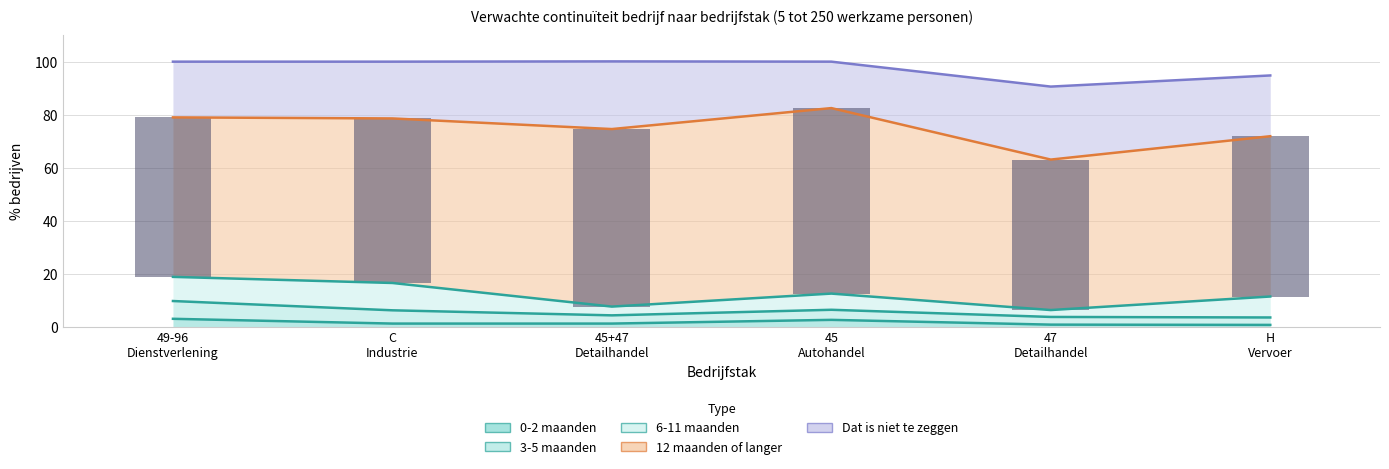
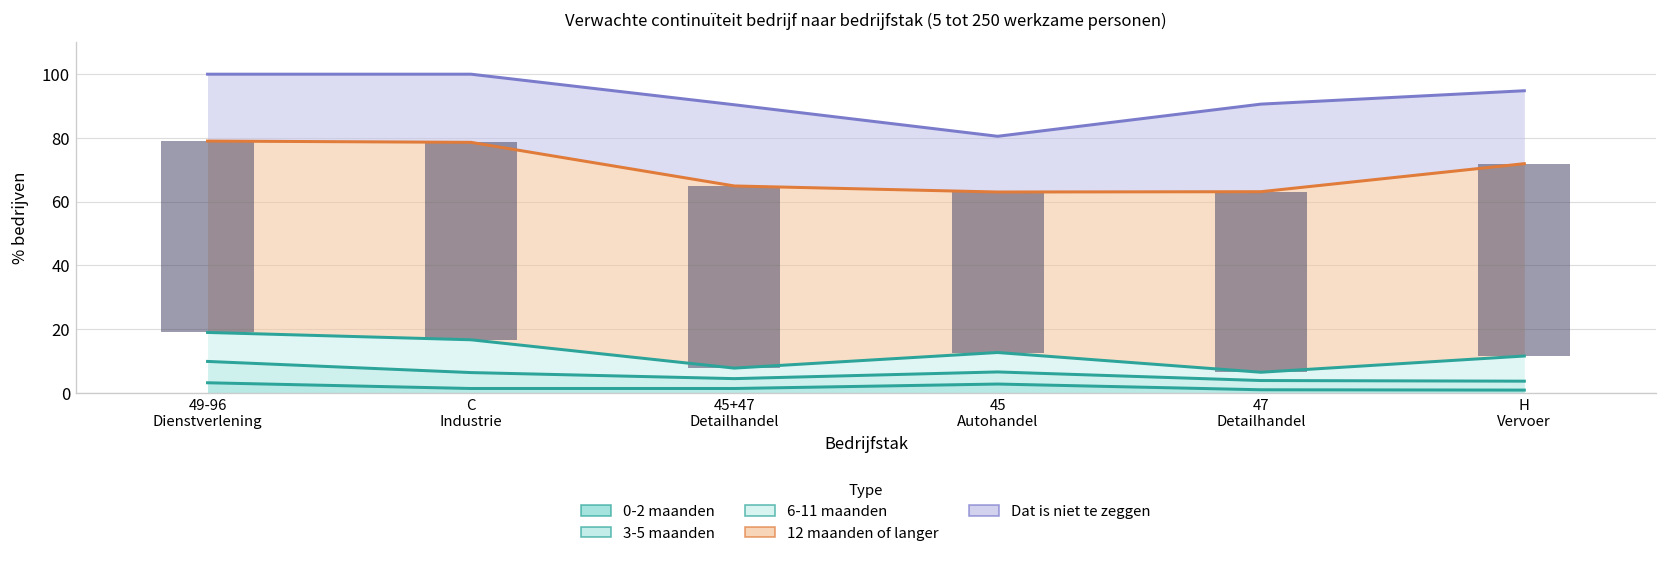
  {
    "12 maanden of langer": {
      "49-96 Dienstverlening": 60,
      "C Industrie": 62,
-     "45+47 Detailhandel": 67,
-     "45 Autohandel": 70,
+     "45+47 Detailhandel": 57,
+     "45 Autohandel": 50,
      "47 Detailhandel": 57,
      "H Vervoer": 60
    }
  }
